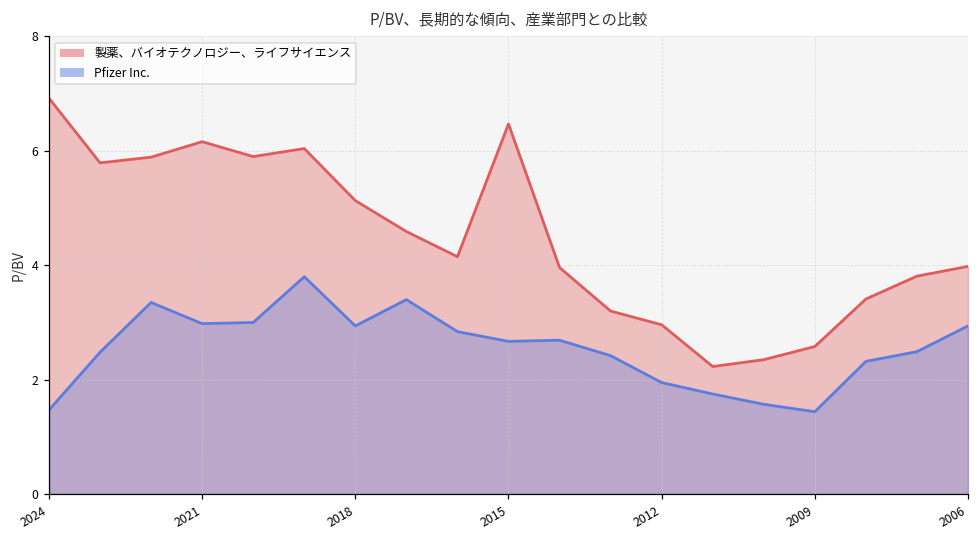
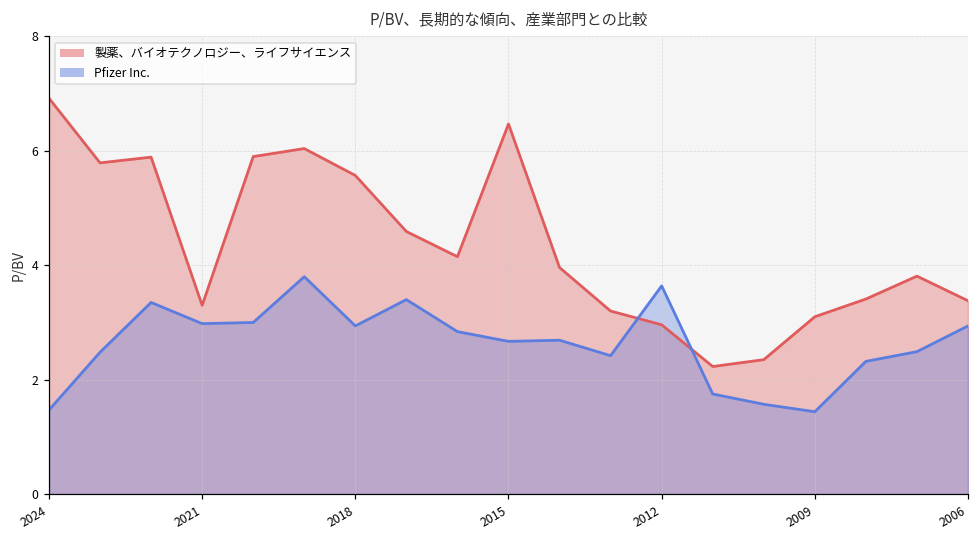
  {
    "製薬、バイオテクノロジー、ライフサイエンス": {
      "2024": 6.9,
-     "2021": 6.2,
-     "2018": 5.1,
+     "2021": 3.3,
+     "2018": 5.6,
      "2015": 6.5,
      "2012": 3.0,
-     "2009": 2.6,
-     "2006": 4.0
+     "2009": 3.1,
+     "2006": 3.4
    },
    "Pfizer Inc.": {
      "2024": 1.5,
      "2021": 3.0,
      "2018": 2.9,
      "2015": 2.7,
-     "2012": 2.0,
+     "2012": 3.6,
      "2009": 1.4,
      "2006": 2.9
    }
  }
